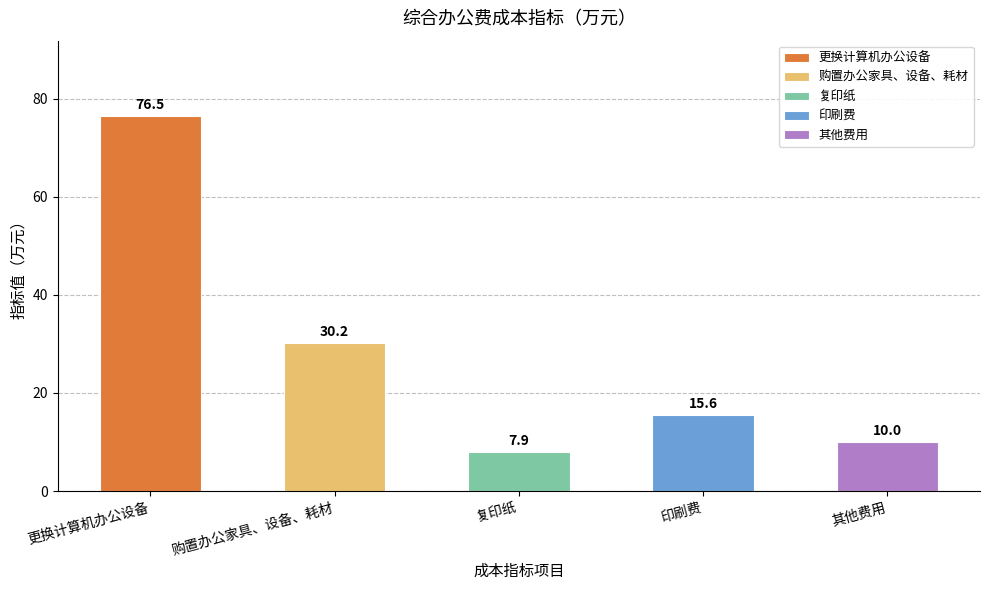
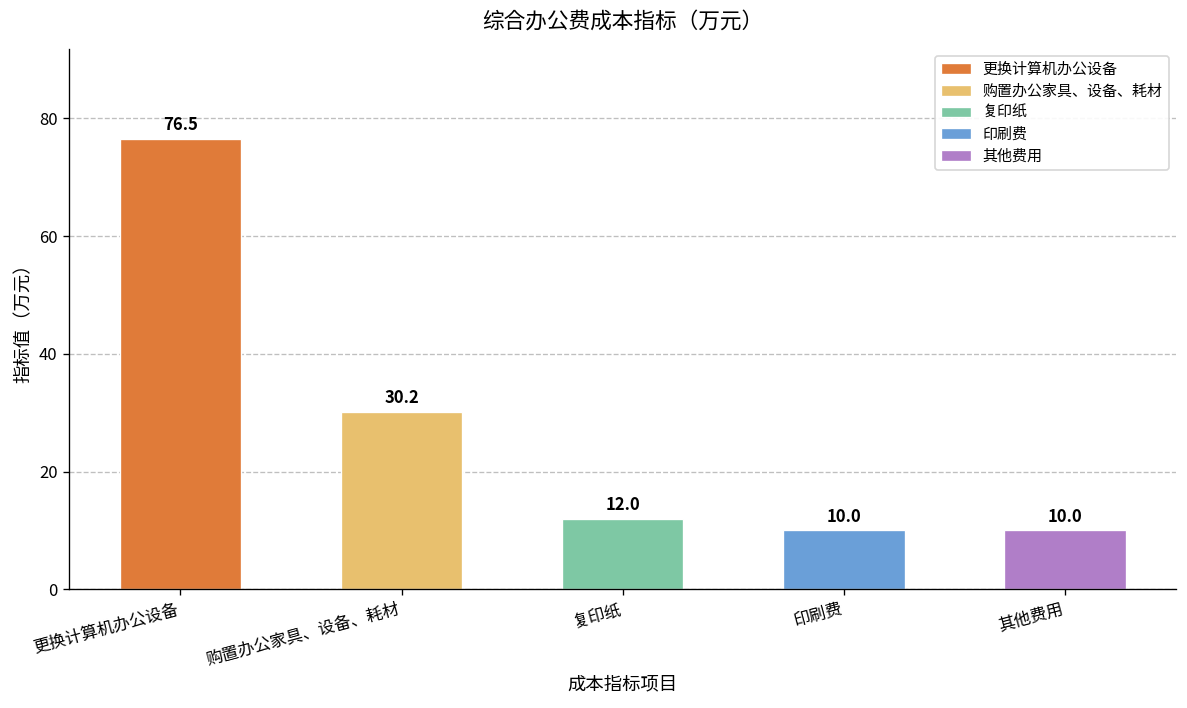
  {
    "更换计算机办公设备": 76.5,
    "购置办公家具、设备、耗材": 30.2,
-   "复印纸": 7.9,
-   "印刷费": 15.6,
+   "复印纸": 12.0,
+   "印刷费": 10.0,
    "其他费用": 10.0
  }
